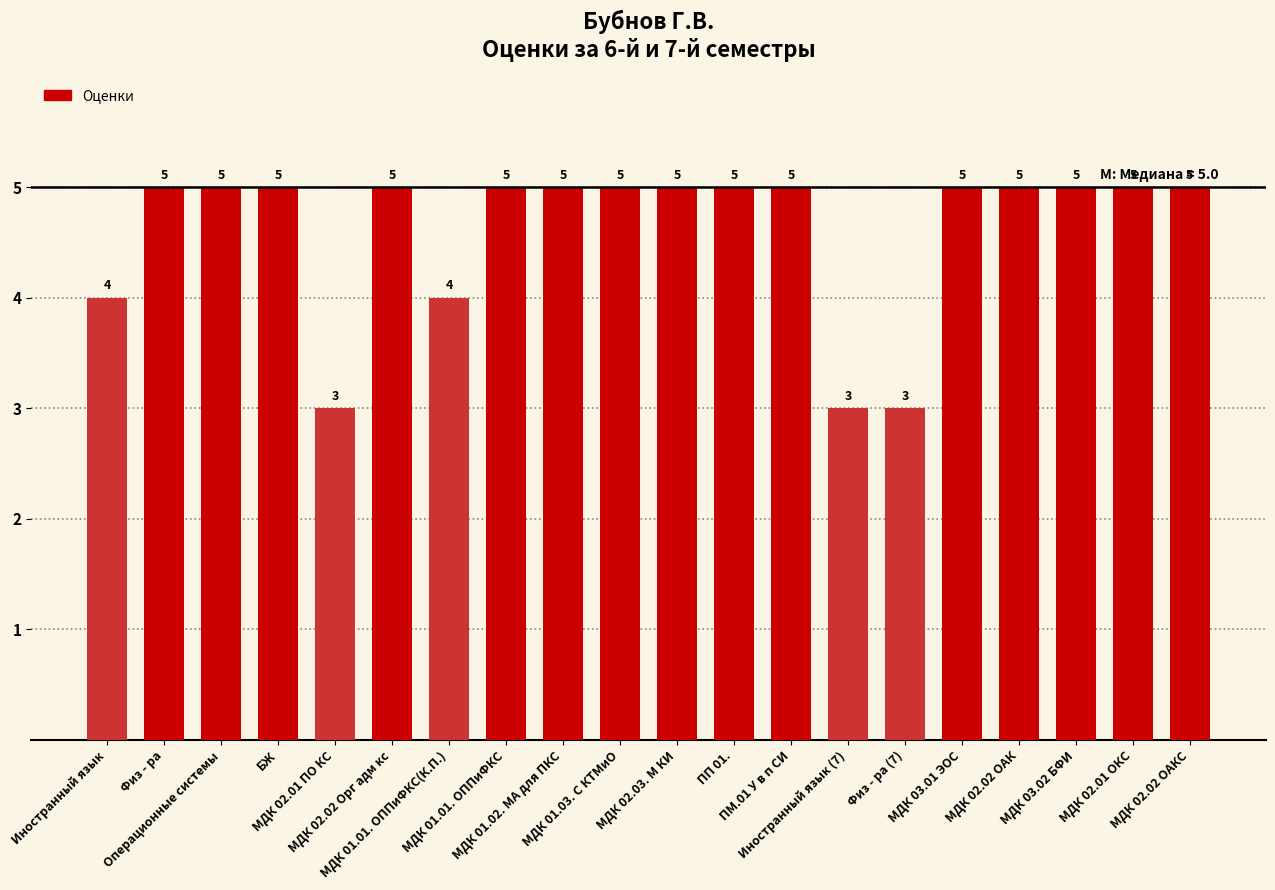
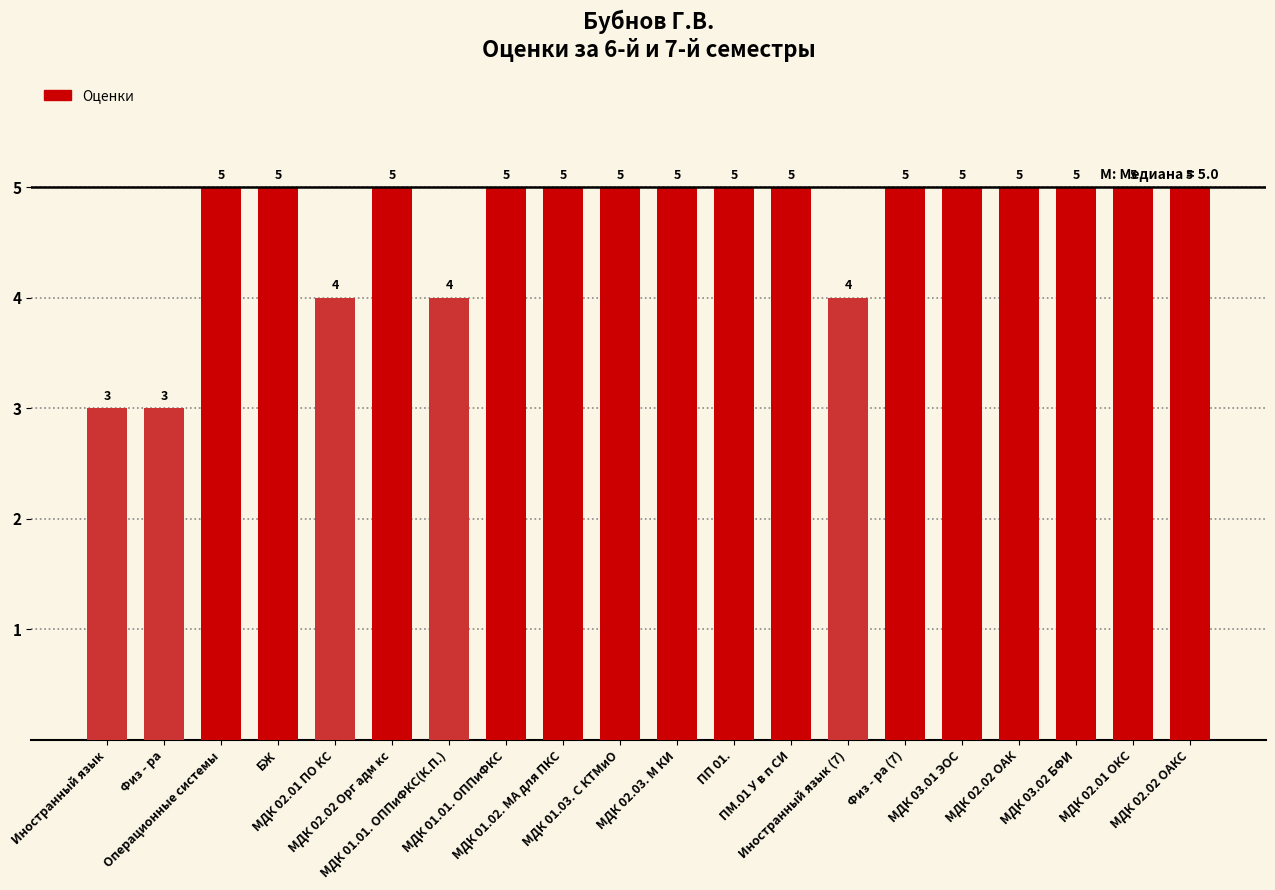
  {
-   "Иностранный язык": 4,
-   "Физ - ра": 5,
+   "Иностранный язык": 3,
+   "Физ - ра": 3,
    "Операционные системы": 5,
    "БЖ": 5,
-   "МДК 02.01 ПО КС": 3,
+   "МДК 02.01 ПО КС": 4,
    "МДК 02.02 Орг адм кс": 5,
    "МДК 01.01. ОППиФКС(К.П.)": 4,
    "МДК 01.01. ОППиФКС": 5,
    "МДК 01.02. МА для ПКС": 5,
    "МДК 01.03. С КТМиО": 5,
    "МДК 02.03. М КИ": 5,
    "ПП 01.": 5,
    "ПМ.01 У в п СИ": 5,
-   "Иностранный язык (7)": 3,
-   "Физ - ра (7)": 3,
+   "Иностранный язык (7)": 4,
+   "Физ - ра (7)": 5,
    "МДК 03.01 ЭОС": 5,
    "МДК 02.02 ОАК": 5,
    "МДК 03.02 БФИ": 5,
    "МДК 02.01 ОКС": 5.0,
    "МДК 02.02 ОАКС": 5.0
  }
